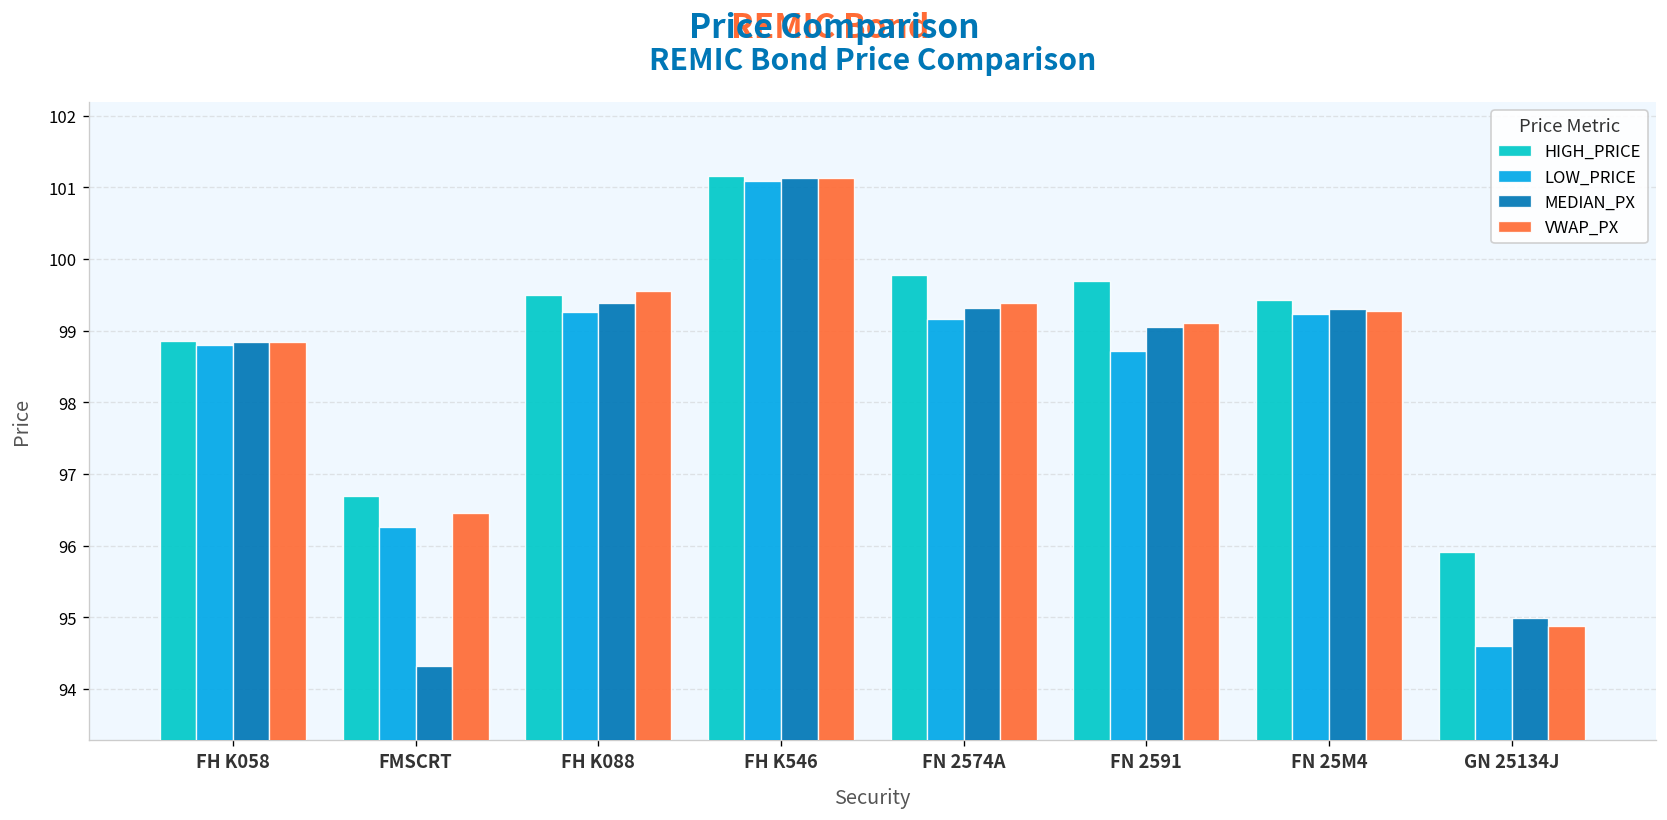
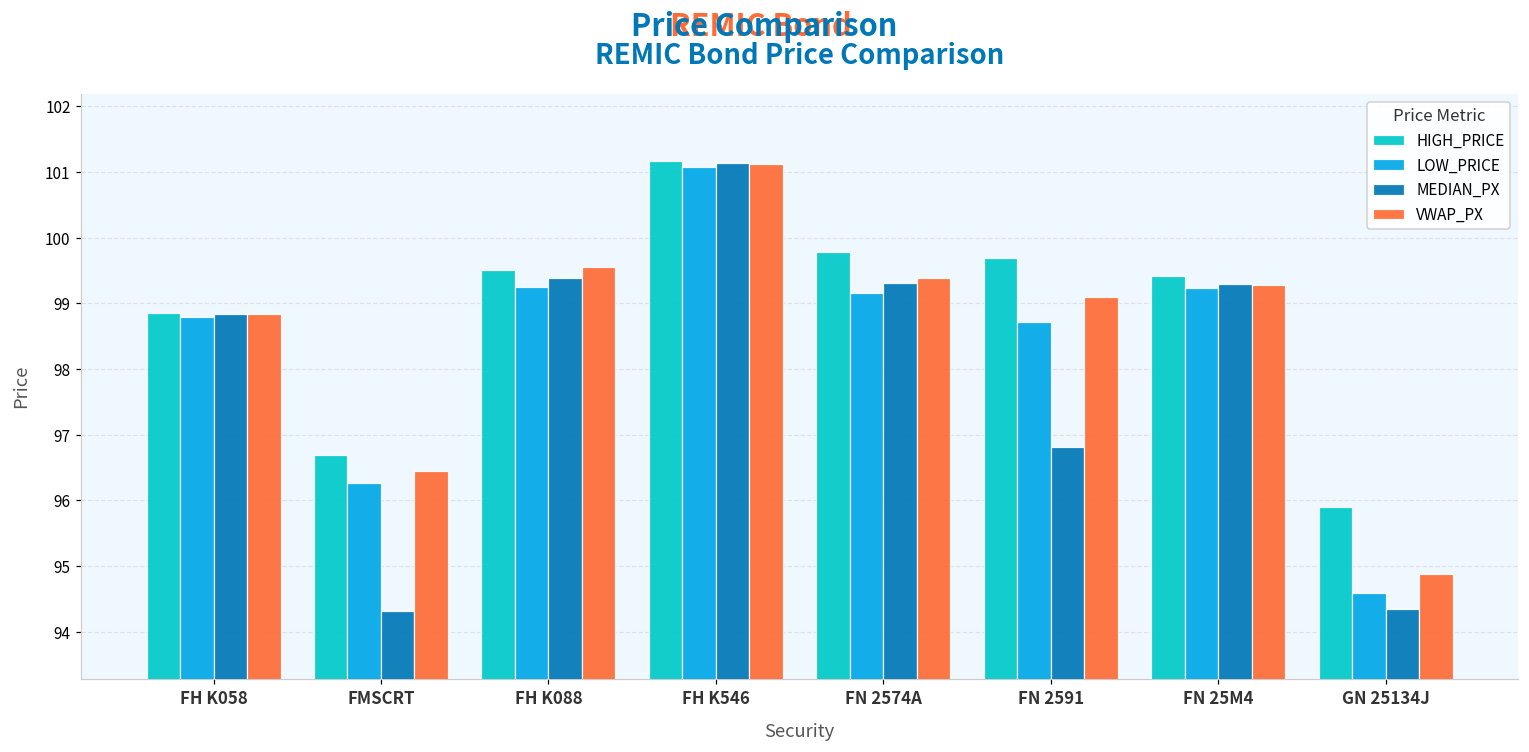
  {
    "MEDIAN_PX": {
      "FH K058": 98.8,
      "FMSCRT": 94.3,
      "FH K088": 99.4,
      "FH K546": 101.1,
      "FN 2574A": 99.3,
-     "FN 2591": 99.1,
+     "FN 2591": 96.8,
      "FN 25M4": 99.3,
-     "GN 25134J": 95.0
+     "GN 25134J": 94.3
    },
    "VWAP_PX": {
      "FH K058": 98.8,
      "FMSCRT": 96.5,
      "FH K088": 99.5,
      "FH K546": 101.1,
      "FN 2574A": 99.4,
      "FN 2591": 99.1,
      "FN 25M4": 99.3,
      "GN 25134J": 94.9
    }
  }
